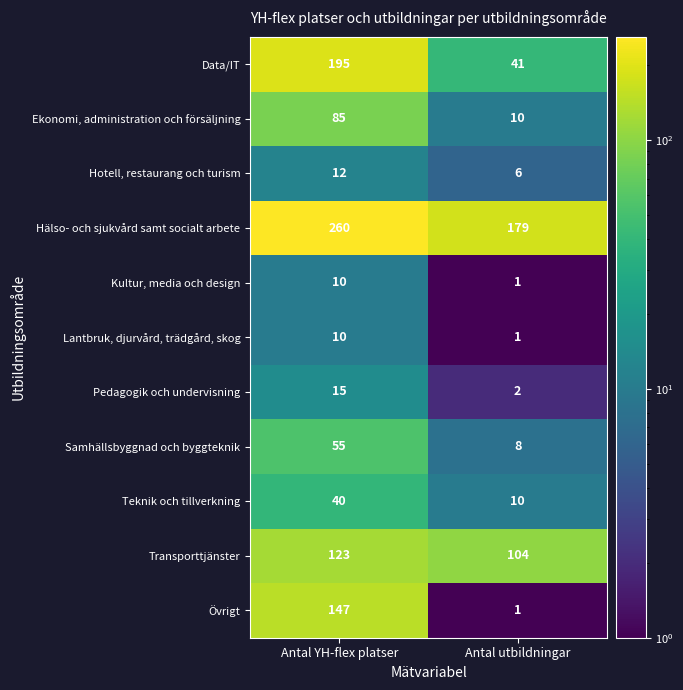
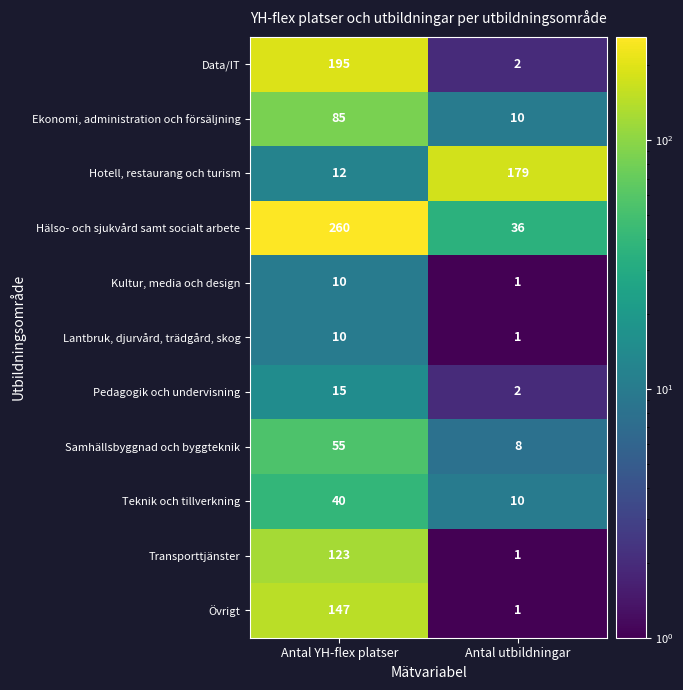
  {
    "Data/IT": {
      "Antal YH-flex platser": 195,
-     "Antal utbildningar": 41
+     "Antal utbildningar": 2
    },
    "Ekonomi, administration och försäljning": {
      "Antal YH-flex platser": 85,
      "Antal utbildningar": 10
    },
    "Hotell, restaurang och turism": {
      "Antal YH-flex platser": 12,
-     "Antal utbildningar": 6
+     "Antal utbildningar": 179
    },
    "Hälso- och sjukvård samt socialt arbete": {
      "Antal YH-flex platser": 260,
-     "Antal utbildningar": 179
+     "Antal utbildningar": 36
    },
    "Kultur, media och design": {
      "Antal YH-flex platser": 10,
      "Antal utbildningar": 1
    },
    "Lantbruk, djurvård, trädgård, skog": {
      "Antal YH-flex platser": 10,
      "Antal utbildningar": 1
    },
    "Pedagogik och undervisning": {
      "Antal YH-flex platser": 15,
      "Antal utbildningar": 2
    },
    "Samhällsbyggnad och byggteknik": {
      "Antal YH-flex platser": 55,
      "Antal utbildningar": 8
    },
    "Teknik och tillverkning": {
      "Antal YH-flex platser": 40,
      "Antal utbildningar": 10
    },
    "Transporttjänster": {
      "Antal YH-flex platser": 123,
-     "Antal utbildningar": 104
+     "Antal utbildningar": 1
    },
    "Övrigt": {
      "Antal YH-flex platser": 147,
      "Antal utbildningar": 1
    }
  }
